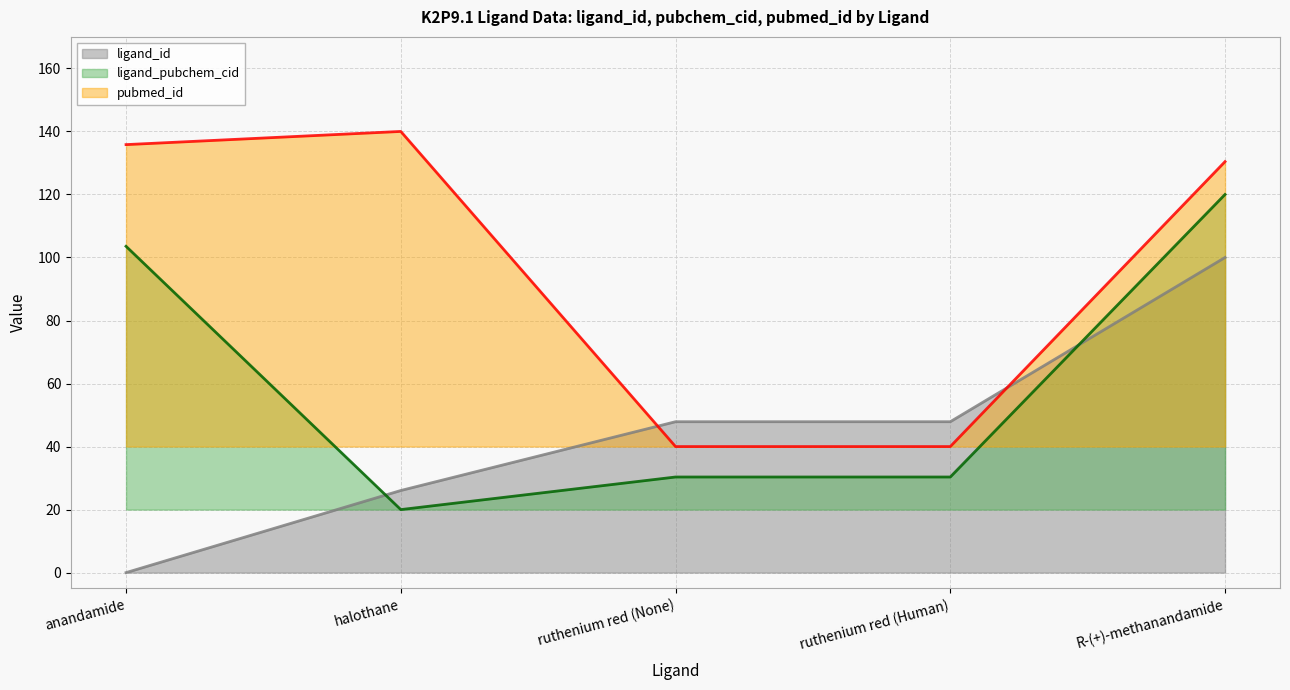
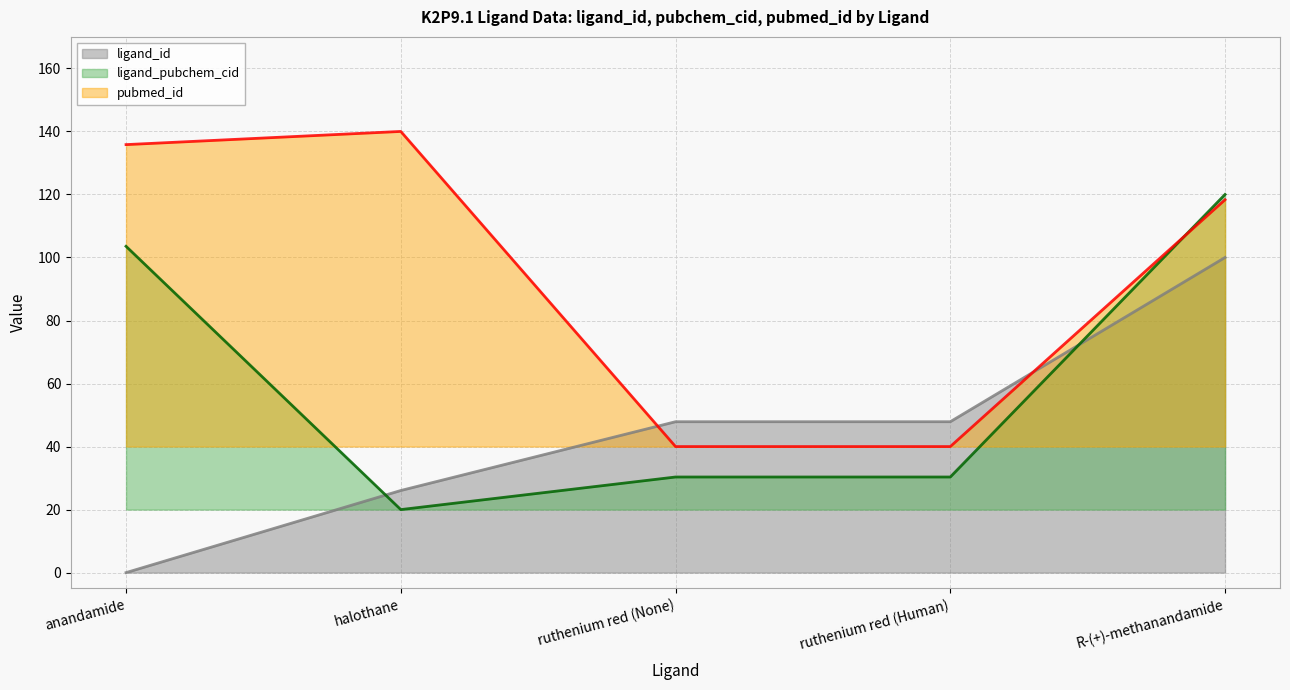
  {
    "pubmed_id": {
      "anandamide": 136,
      "halothane": 140,
      "ruthenium red (None)": 40,
      "ruthenium red (Human)": 40,
-     "R-(+)-methanandamide": 130
+     "R-(+)-methanandamide": 118
    }
  }
